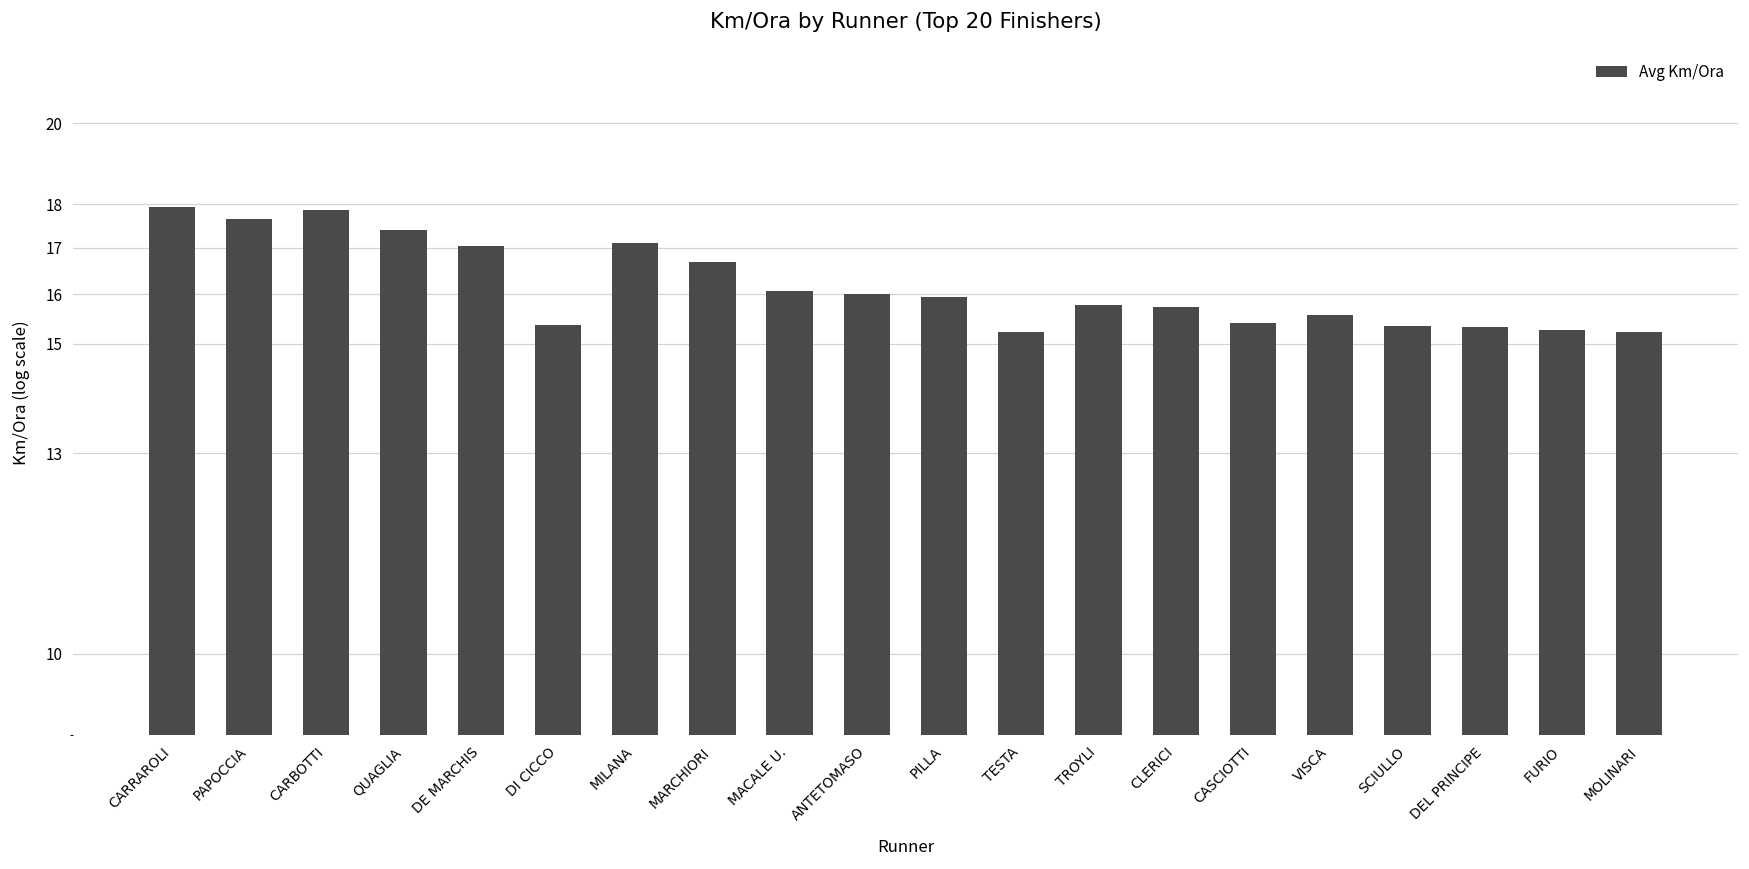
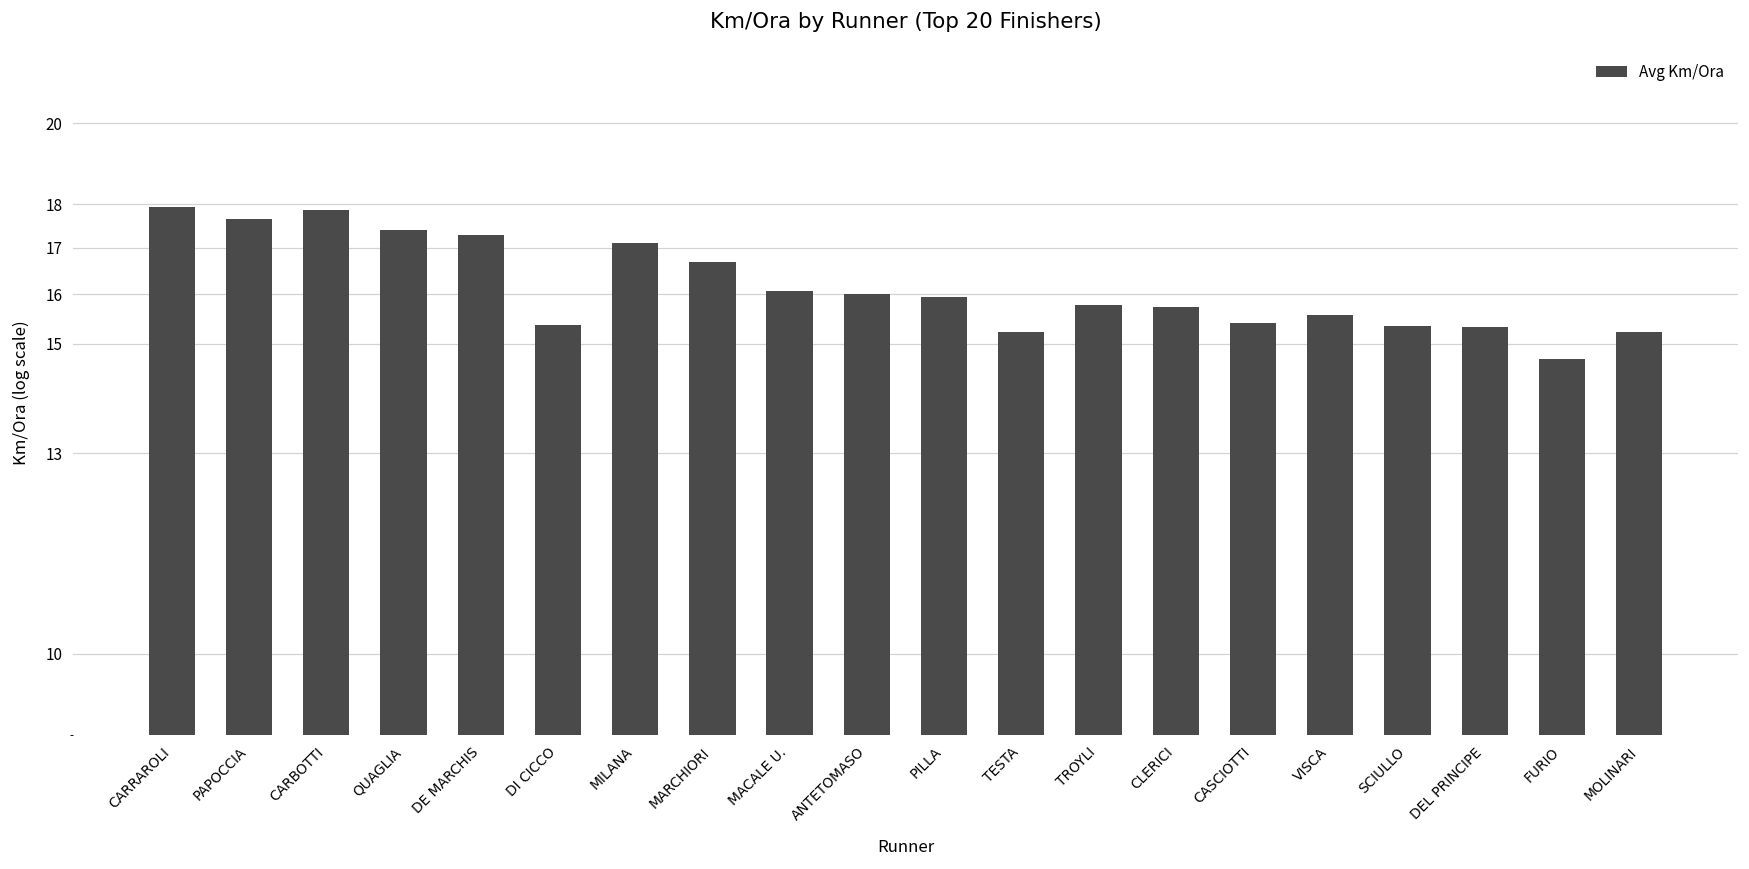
  {
    "CARRAROLI": 17.9,
    "PAPOCCIA": 17.7,
    "CARBOTTI": 17.9,
    "QUAGLIA": 17.4,
-   "DE MARCHIS": 17.0,
+   "DE MARCHIS": 17.3,
    "DI CICCO": 15.4,
    "MILANA": 17.1,
    "MARCHIORI": 16.7,
    "MACALE U.": 16.1,
    "ANTETOMASO": 16.0,
    "PILLA": 16.0,
    "TESTA": 15.2,
    "TROYLI": 15.8,
    "CLERICI": 15.7,
    "CASCIOTTI": 15.4,
    "VISCA": 15.6,
    "SCIULLO": 15.3,
    "DEL PRINCIPE": 15.3,
-   "FURIO": 15.3,
+   "FURIO": 14.7,
    "MOLINARI": 15.2
  }
